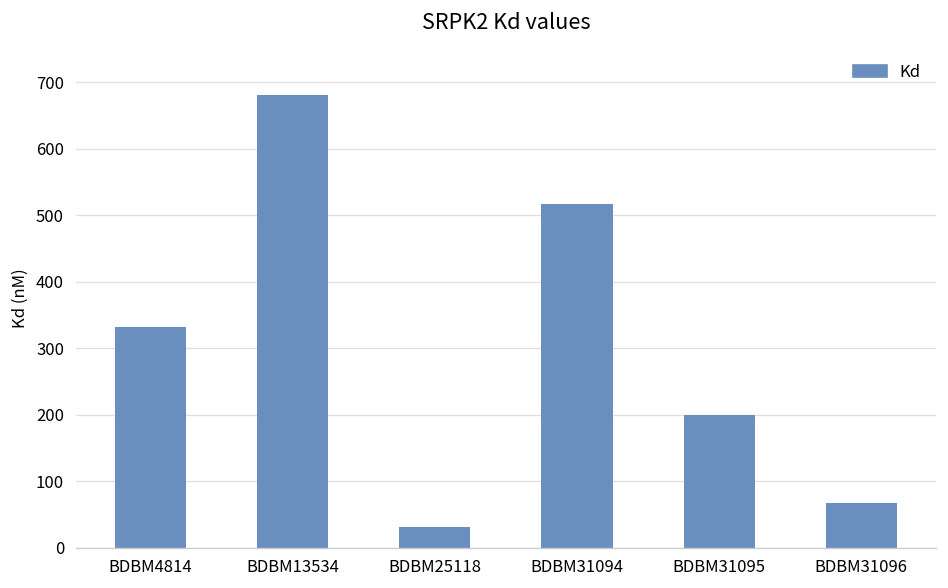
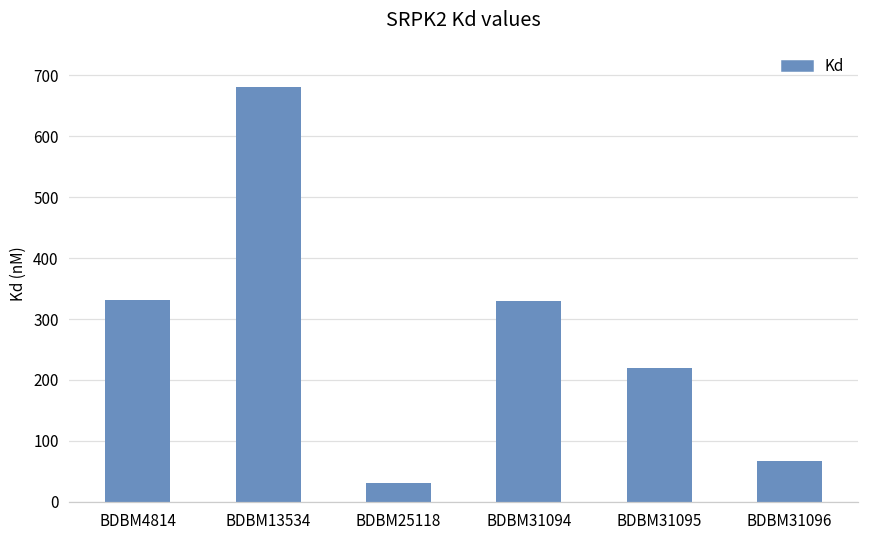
  {
    "BDBM4814": 330,
    "BDBM13534": 680,
    "BDBM25118": 30,
-   "BDBM31094": 520,
-   "BDBM31095": 200,
+   "BDBM31094": 330,
+   "BDBM31095": 220,
    "BDBM31096": 70
  }
